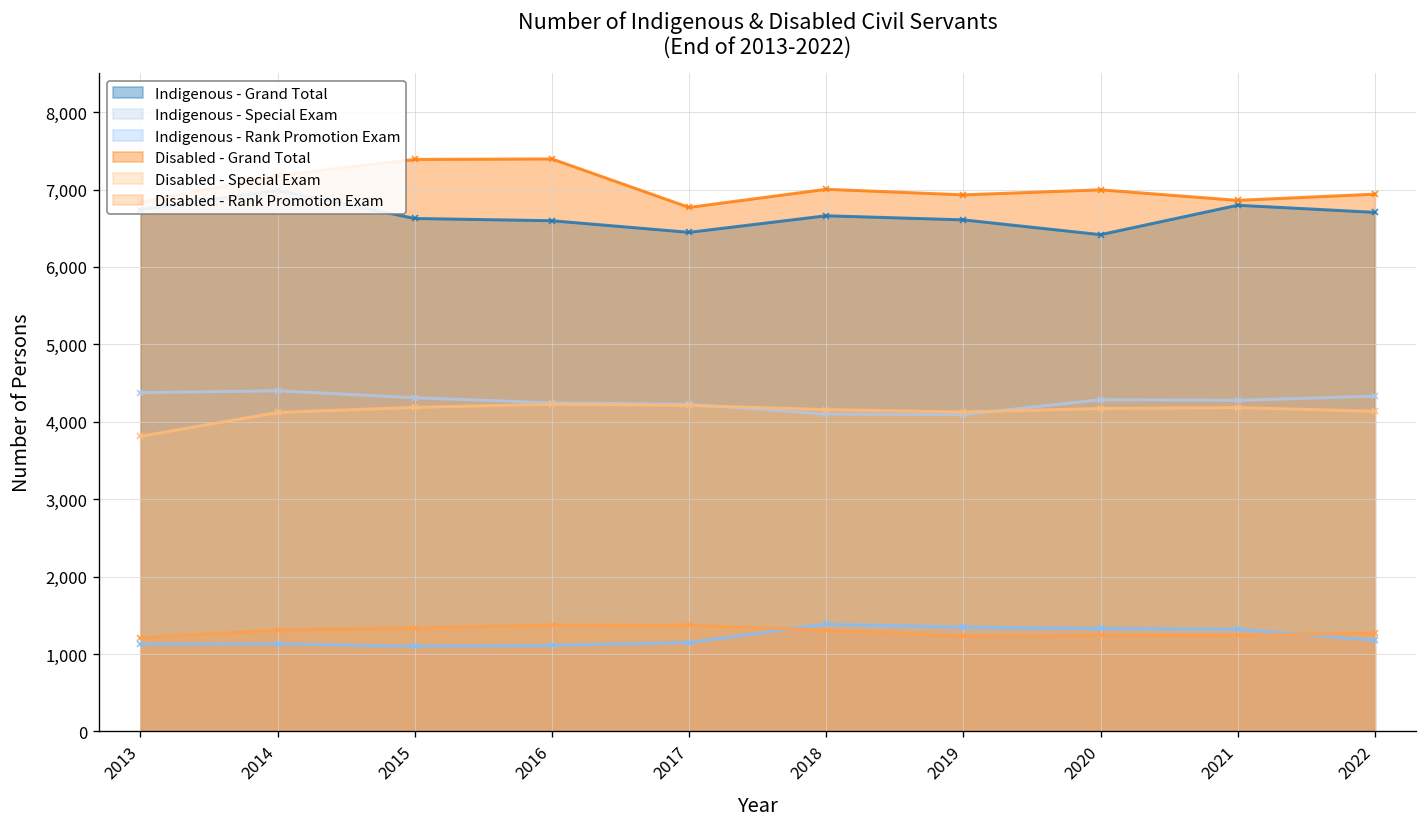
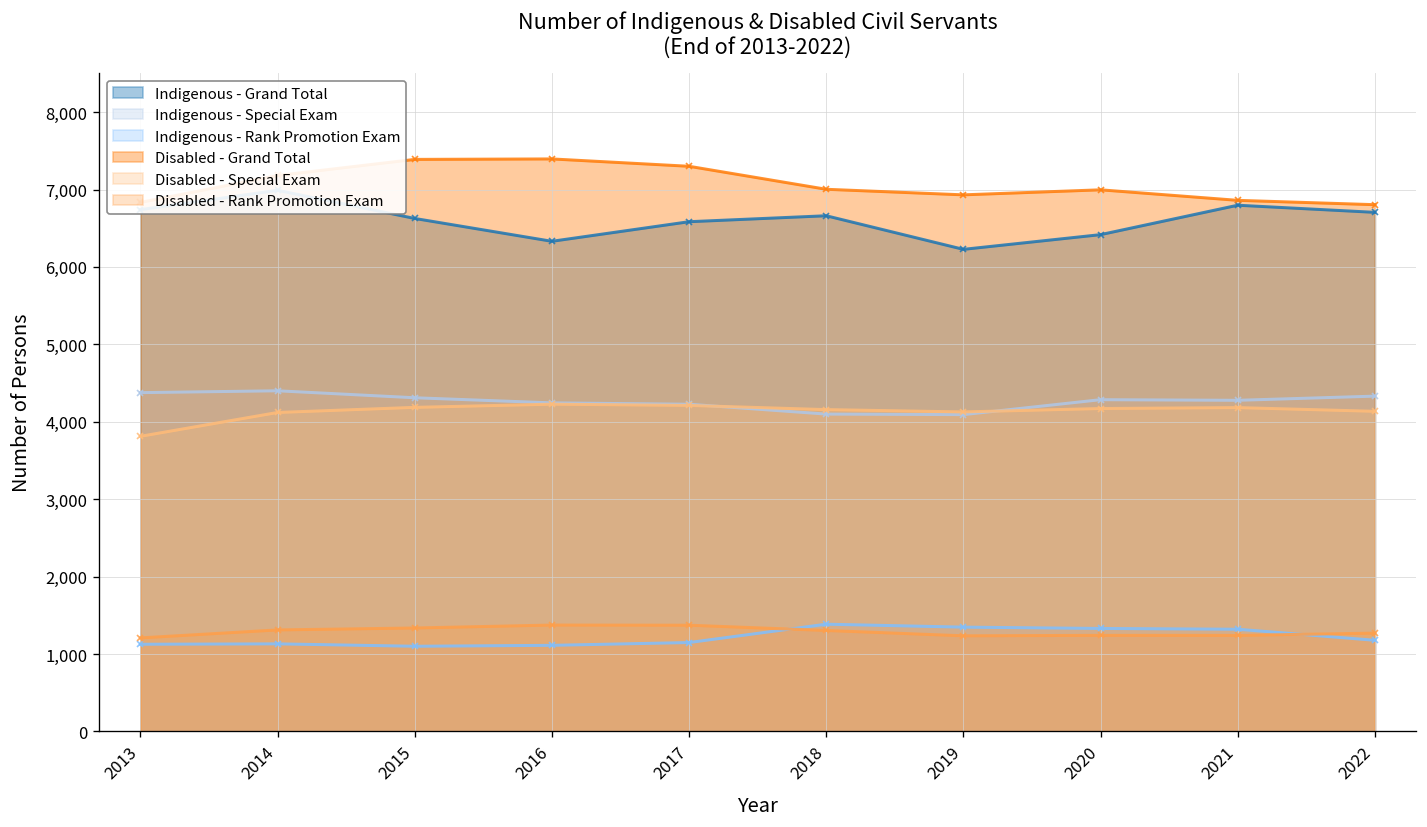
  {
    "Indigenous - Grand Total": {
      "2015": "6,600",
-     "2016": "6,600",
-     "2017": "6,400",
+     "2016": "6,300",
+     "2017": "6,600",
      "2018": "6,700",
-     "2019": "6,600",
+     "2019": "6,200",
      "2020": "6,400",
      "2021": "6,800",
      "2022": "6,700"
    },
    "Disabled - Grand Total": {
      "2015": "7,400",
      "2016": "7,400",
-     "2017": "6,800",
+     "2017": "7,300",
      "2018": "7,000",
      "2019": "6,900",
      "2020": "7,000",
      "2021": "6,900",
-     "2022": "6,900"
+     "2022": "6,800"
    }
  }
